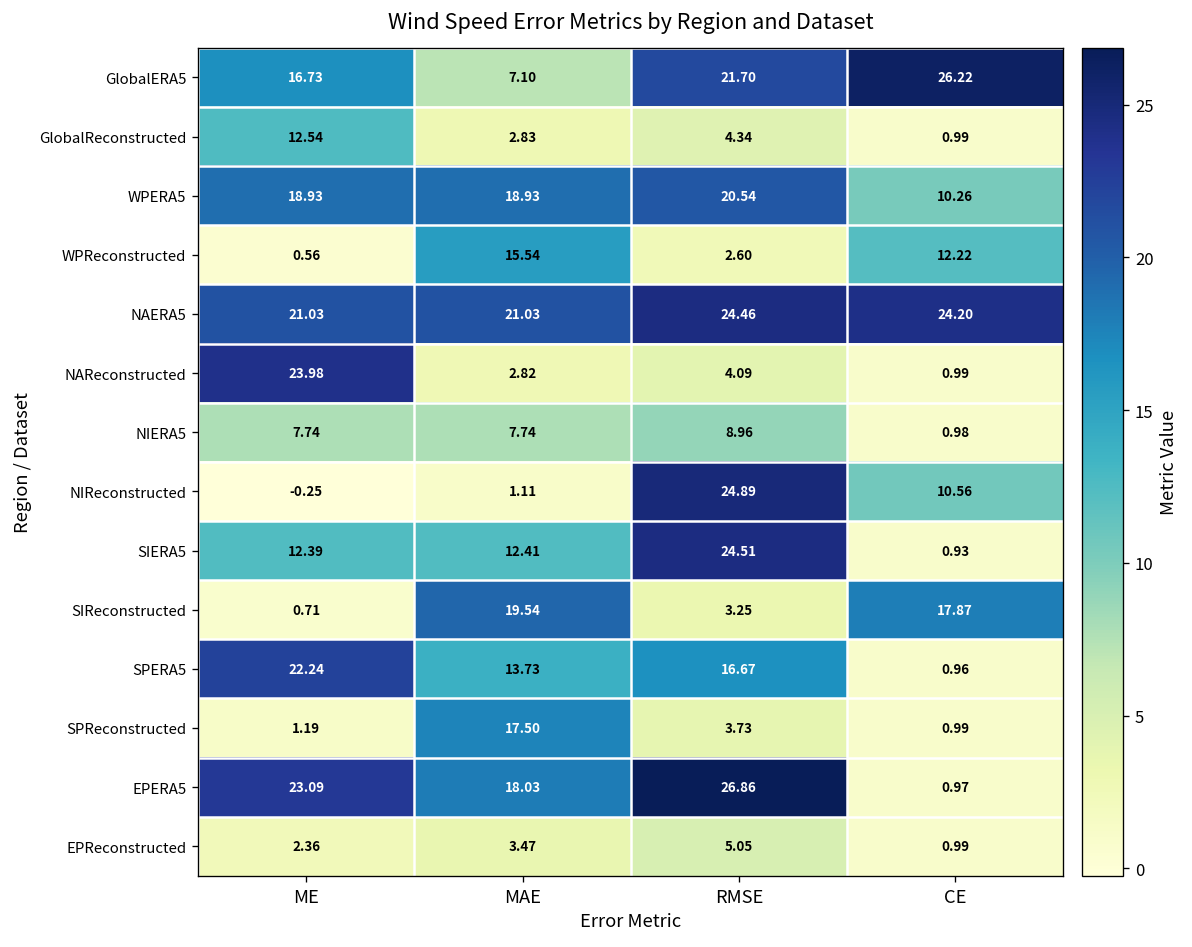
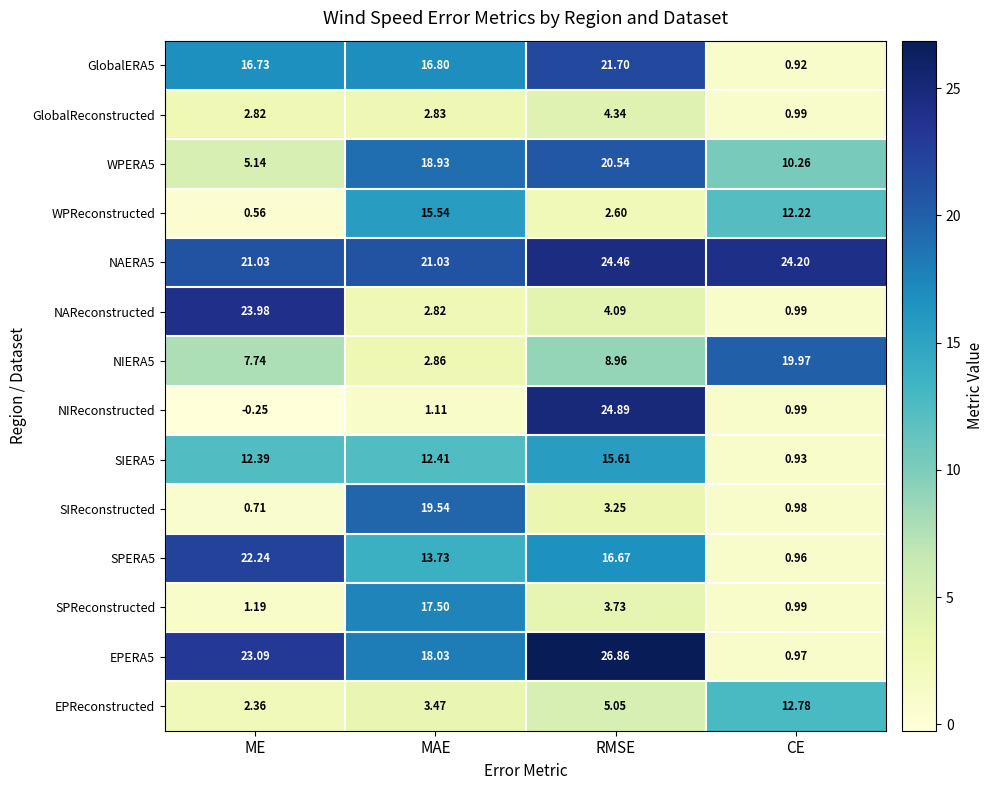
  {
    "GlobalERA5": {
      "ME": 16.73,
-     "MAE": 7.10,
+     "MAE": 16.80,
      "RMSE": 21.70,
-     "CE": 26.22
+     "CE": 0.92
    },
    "GlobalReconstructed": {
-     "ME": 12.54,
+     "ME": 2.82,
      "MAE": 2.83,
      "RMSE": 4.34,
      "CE": 0.99
    },
    "WPERA5": {
-     "ME": 18.93,
+     "ME": 5.14,
      "MAE": 18.93,
      "RMSE": 20.54,
      "CE": 10.26
    },
    "WPReconstructed": {
      "ME": 0.56,
      "MAE": 15.54,
      "RMSE": 2.60,
      "CE": 12.22
    },
    "NAERA5": {
      "ME": 21.03,
      "MAE": 21.03,
      "RMSE": 24.46,
      "CE": 24.20
    },
    "NAReconstructed": {
      "ME": 23.98,
      "MAE": 2.82,
      "RMSE": 4.09,
      "CE": 0.99
    },
    "NIERA5": {
      "ME": 7.74,
-     "MAE": 7.74,
+     "MAE": 2.86,
      "RMSE": 8.96,
-     "CE": 0.98
+     "CE": 19.97
    },
    "NIReconstructed": {
      "ME": -0.25,
      "MAE": 1.11,
      "RMSE": 24.89,
-     "CE": 10.56
+     "CE": 0.99
    },
    "SIERA5": {
      "ME": 12.39,
      "MAE": 12.41,
-     "RMSE": 24.51,
+     "RMSE": 15.61,
      "CE": 0.93
    },
    "SIReconstructed": {
      "ME": 0.71,
      "MAE": 19.54,
      "RMSE": 3.25,
-     "CE": 17.87
+     "CE": 0.98
    },
    "SPERA5": {
      "ME": 22.24,
      "MAE": 13.73,
      "RMSE": 16.67,
      "CE": 0.96
    },
    "SPReconstructed": {
      "ME": 1.19,
      "MAE": 17.50,
      "RMSE": 3.73,
      "CE": 0.99
    },
    "EPERA5": {
      "ME": 23.09,
      "MAE": 18.03,
      "RMSE": 26.86,
      "CE": 0.97
    },
    "EPReconstructed": {
      "ME": 2.36,
      "MAE": 3.47,
      "RMSE": 5.05,
-     "CE": 0.99
+     "CE": 12.78
    }
  }
